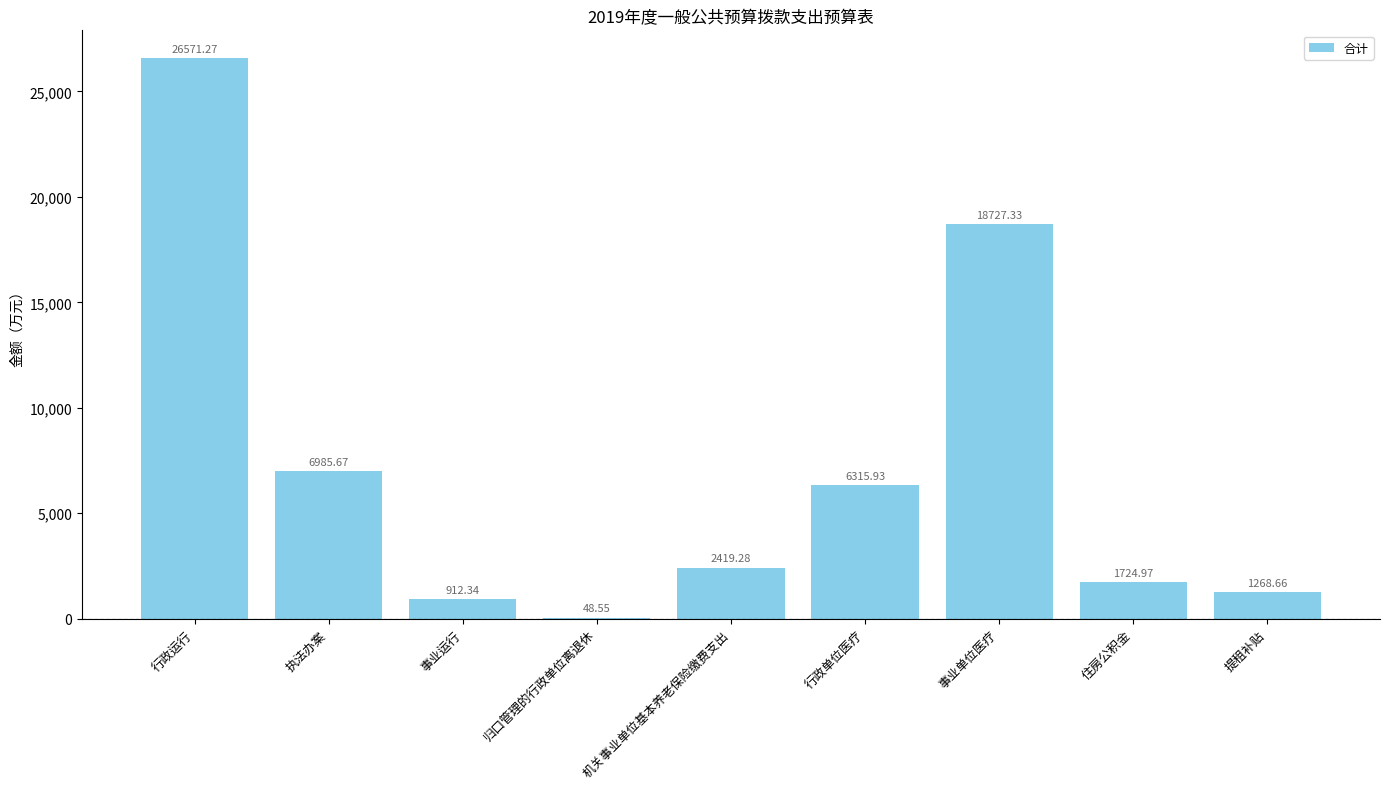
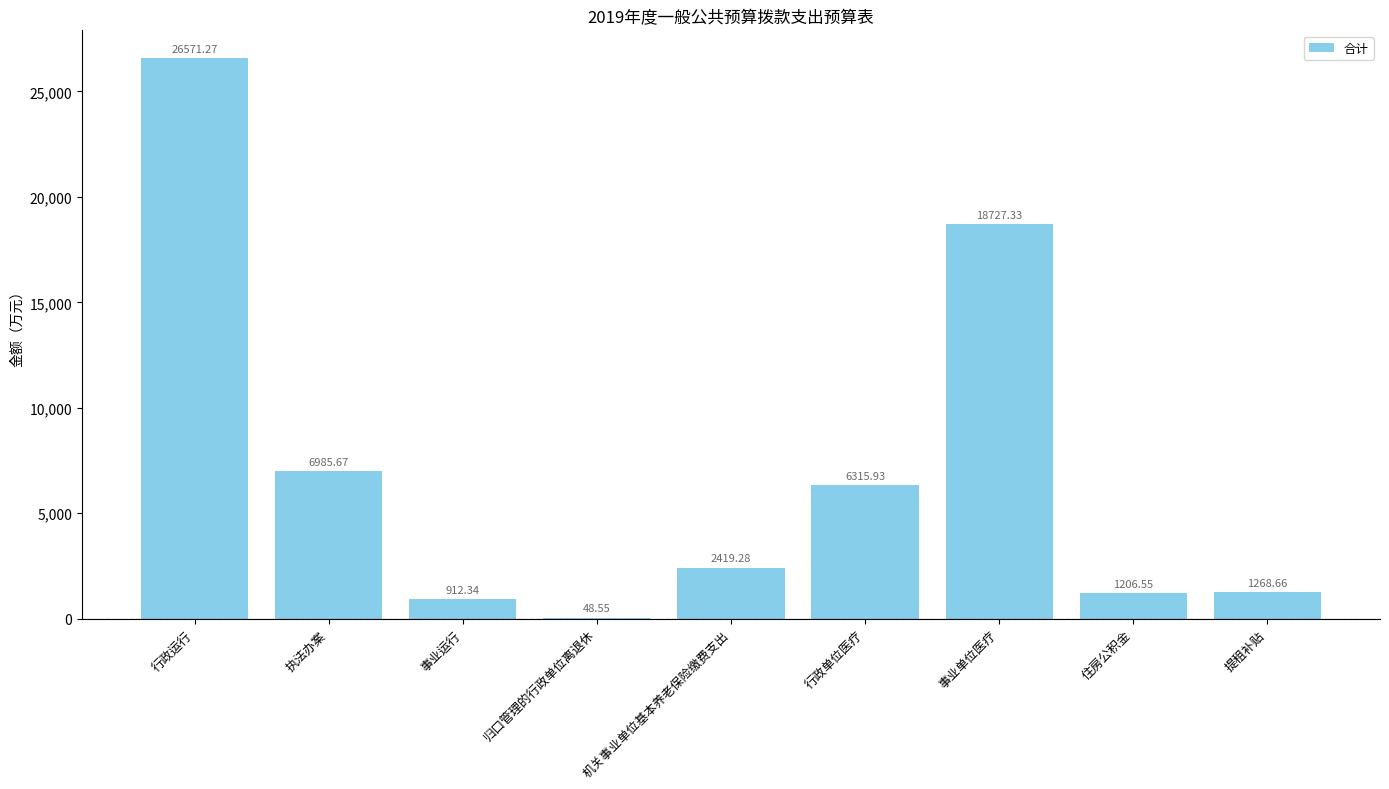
  {
    "行政运行": 26571.27,
    "执法办案": 6985.67,
    "事业运行": 912.34,
    "归口管理的行政单位离退休": 48.55,
    "机关事业单位基本养老保险缴费支出": 2419.28,
    "行政单位医疗": 6315.93,
    "事业单位医疗": 18727.33,
-   "住房公积金": 1724.97,
+   "住房公积金": 1206.55,
    "提租补贴": 1268.66
  }
